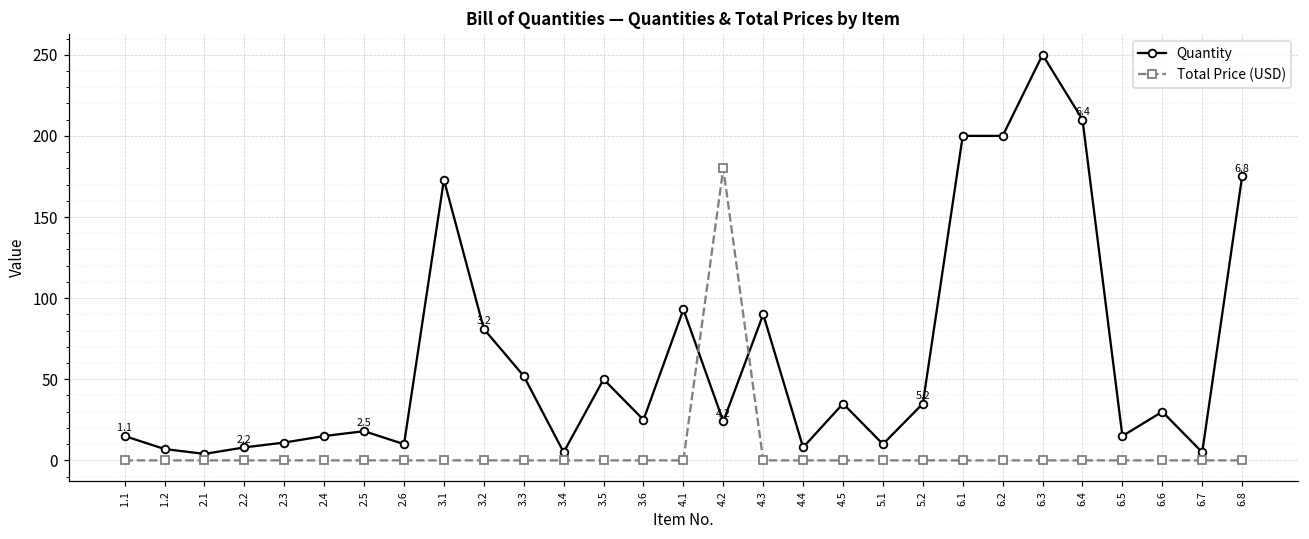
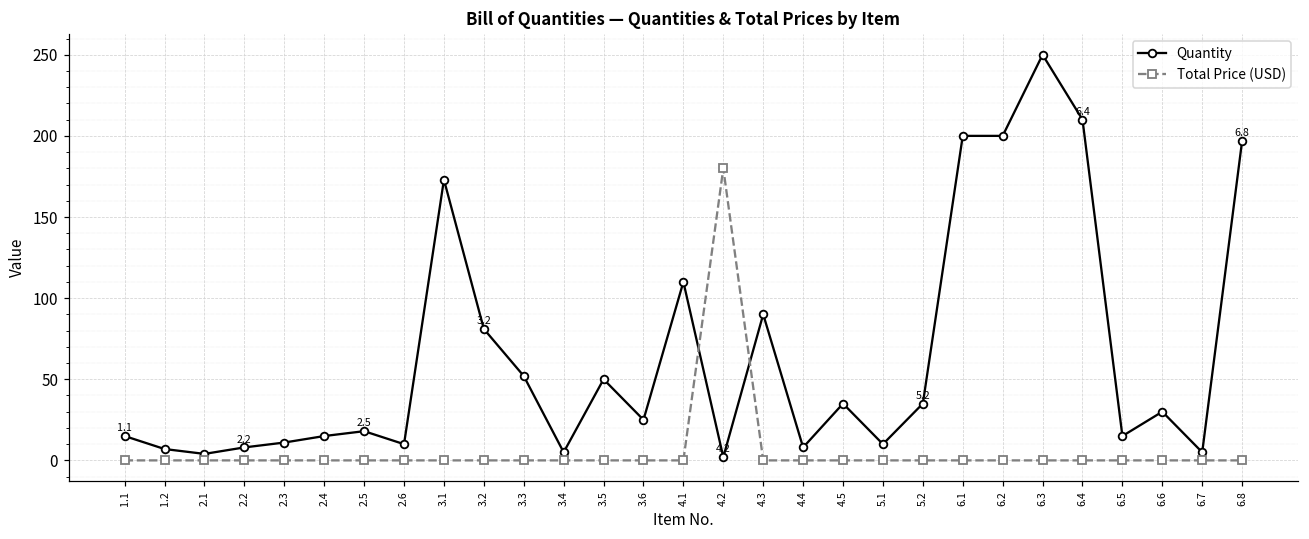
  {
    "Quantity": {
      "1.2": 7,
      "2.1": 4,
      "2.3": 11,
      "2.4": 15,
      "2.6": 10,
      "3.1": 173,
      "3.3": 52,
      "3.4": 5,
      "3.5": 50,
      "3.6": 25,
-     "4.1": 93,
-     "4.2": 24,
+     "4.1": 110,
+     "4.2": 2,
      "4.3": 90,
      "4.4": 8,
      "4.5": 35,
      "5.1": 10,
      "6.1": 200,
      "6.2": 200,
      "6.3": 250,
      "6.5": 15,
      "6.6": 30,
      "6.7": 5,
-     "6.8": 175
+     "6.8": 197
    },
    "Total Price (USD)": {
      "1.1": 0,
      "1.2": 0,
      "2.1": 0,
      "2.2": 0,
      "2.3": 0,
      "2.4": 0,
      "2.5": 0,
      "2.6": 0,
      "3.1": 0,
      "3.2": 0,
      "3.3": 0,
      "3.4": 0,
      "3.5": 0,
      "3.6": 0,
      "4.1": 0,
      "4.2": 180,
      "4.3": 0,
      "4.4": 0,
      "4.5": 0,
      "5.1": 0,
      "5.2": 0,
      "6.1": 0,
      "6.2": 0,
      "6.3": 0,
      "6.4": 0,
      "6.5": 0,
      "6.6": 0,
      "6.7": 0,
      "6.8": 0
    }
  }
